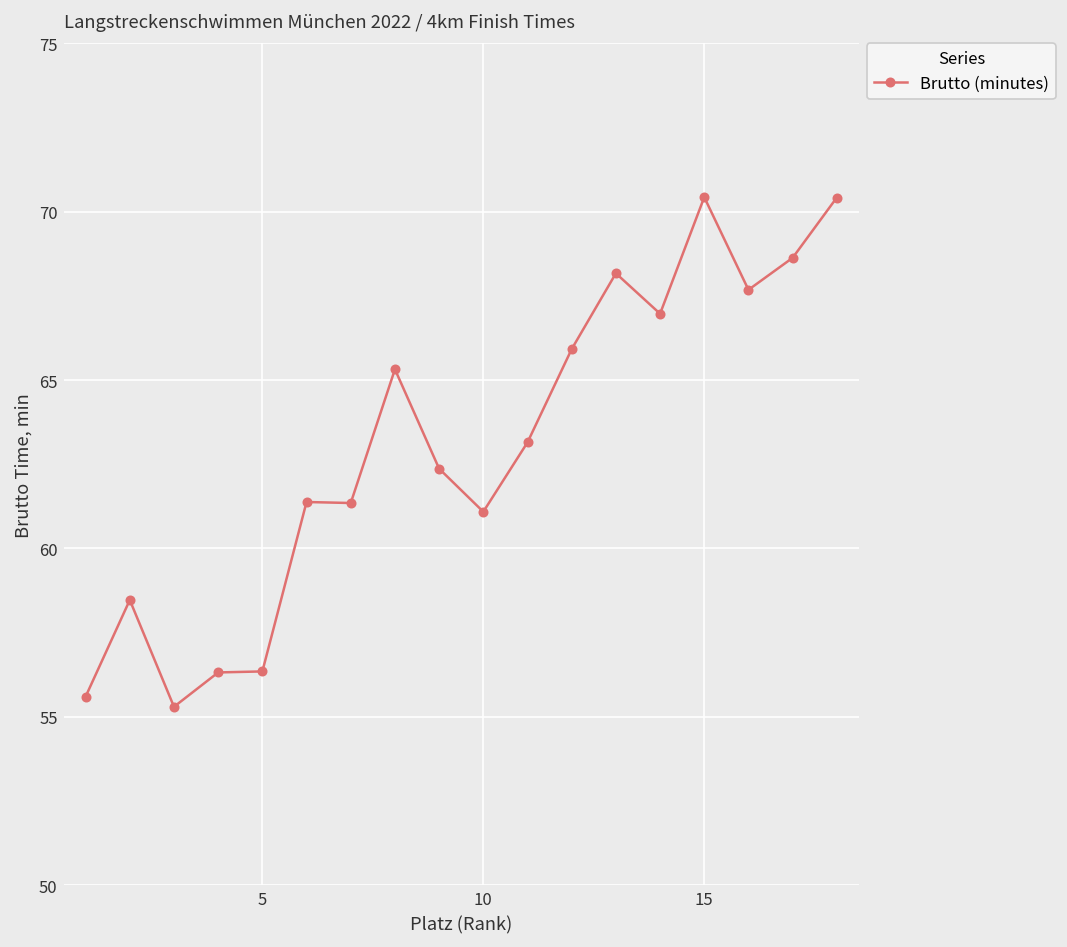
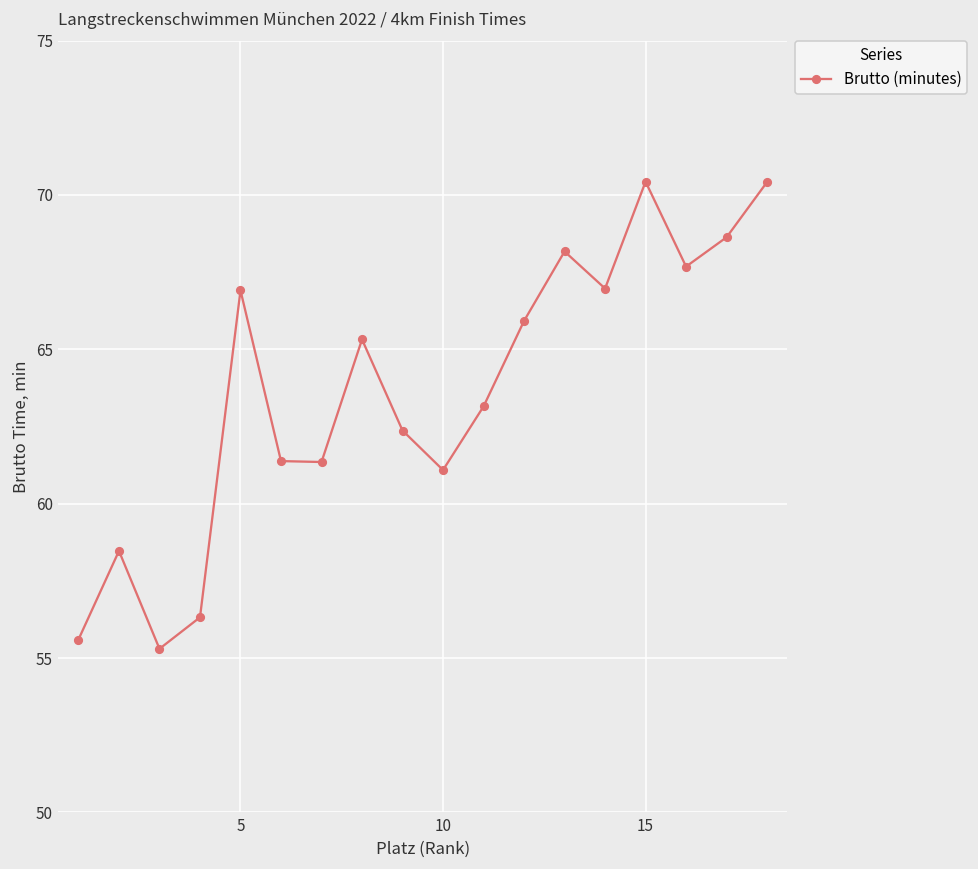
  {
-   "5": 56.4,
+   "5": 66.9,
    "10": 61.1,
    "15": 70.4
  }
